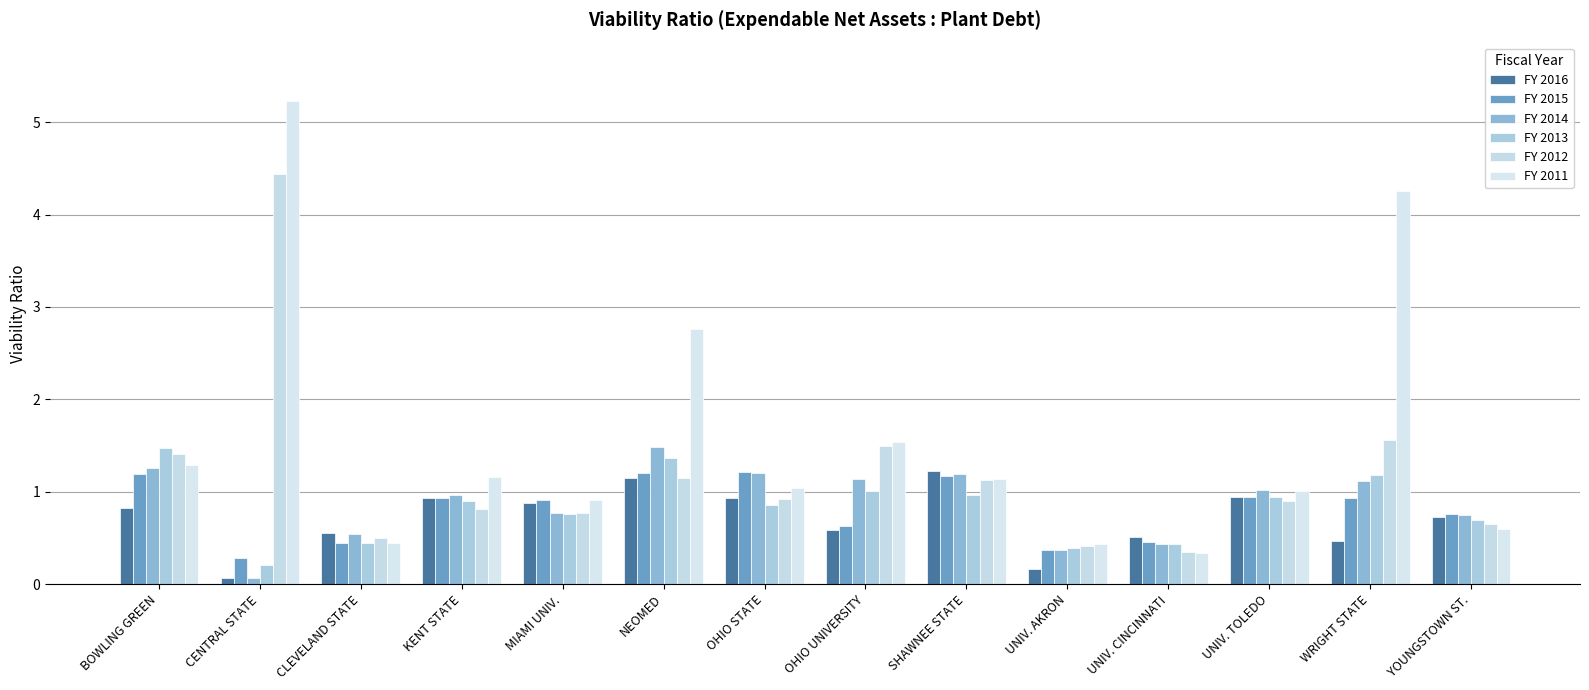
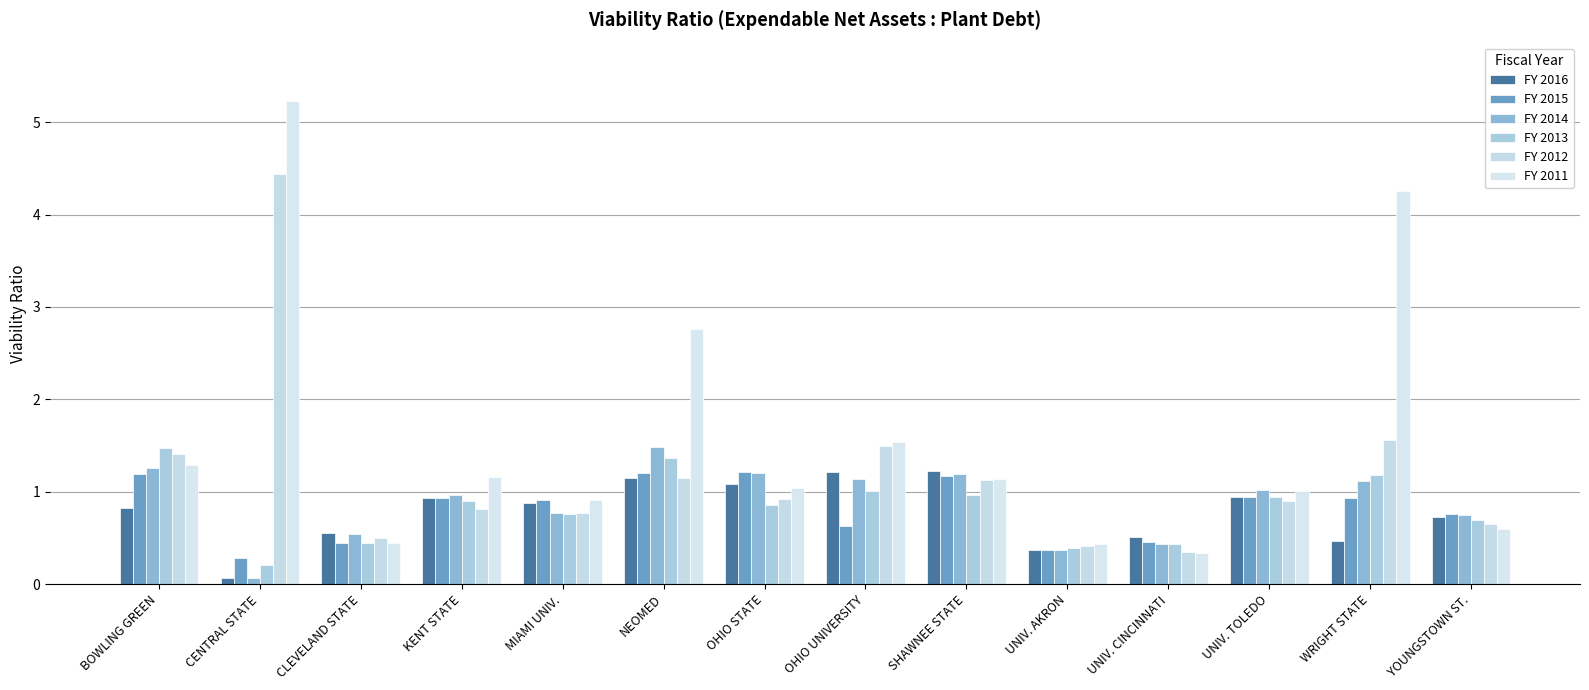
  {
    "FY 2016": {
      "BOWLING GREEN": 0.8,
      "CENTRAL STATE": 0.1,
      "CLEVELAND STATE": 0.6,
      "KENT STATE": 0.9,
      "MIAMI UNIV.": 0.9,
      "NEOMED": 1.2,
-     "OHIO STATE": 0.9,
-     "OHIO UNIVERSITY": 0.6,
+     "OHIO STATE": 1.1,
+     "OHIO UNIVERSITY": 1.2,
      "SHAWNEE STATE": 1.2,
-     "UNIV. AKRON": 0.2,
+     "UNIV. AKRON": 0.4,
      "UNIV. CINCINNATI": 0.5,
      "UNIV. TOLEDO": 0.9,
      "WRIGHT STATE": 0.5,
      "YOUNGSTOWN ST.": 0.7
    }
  }
